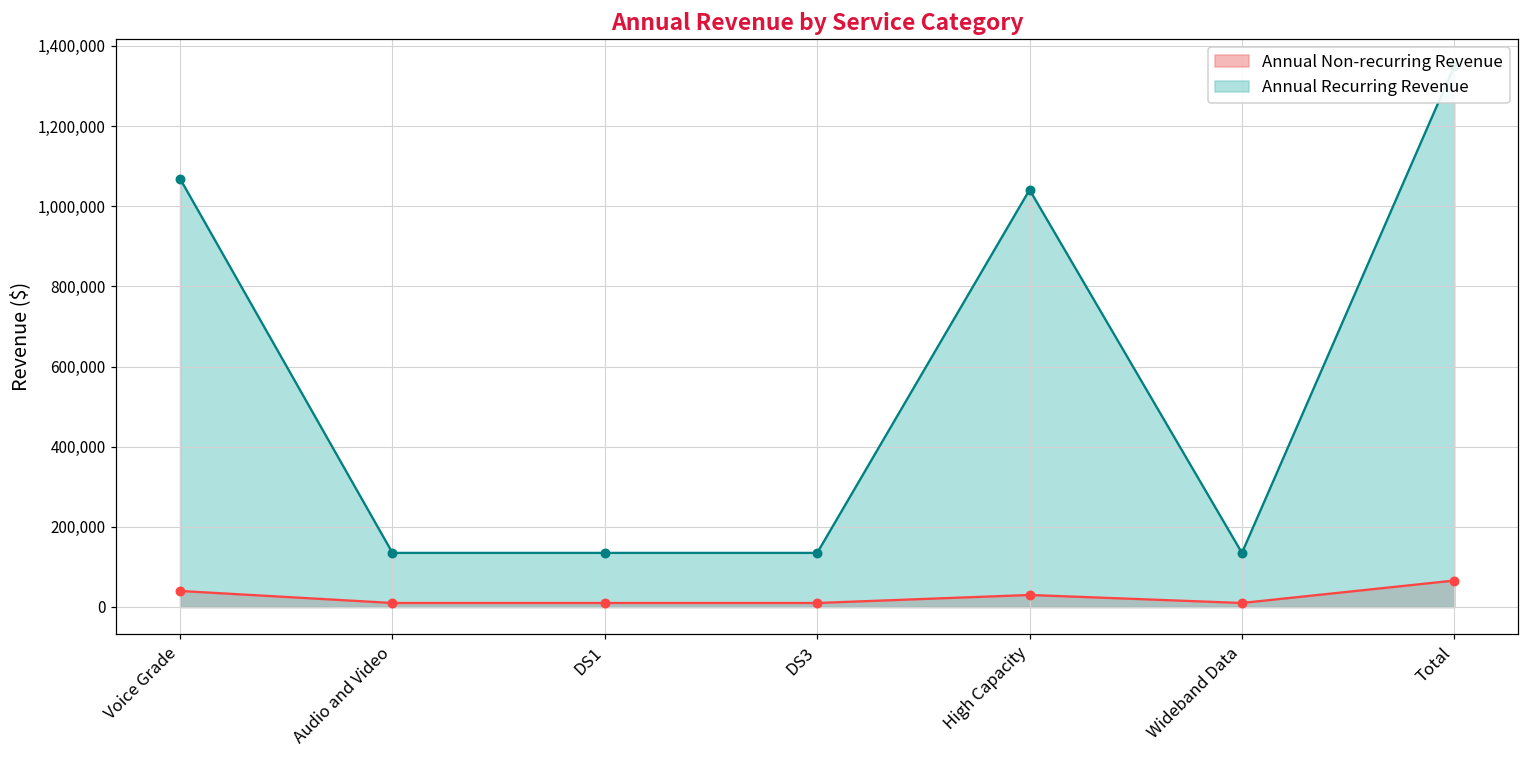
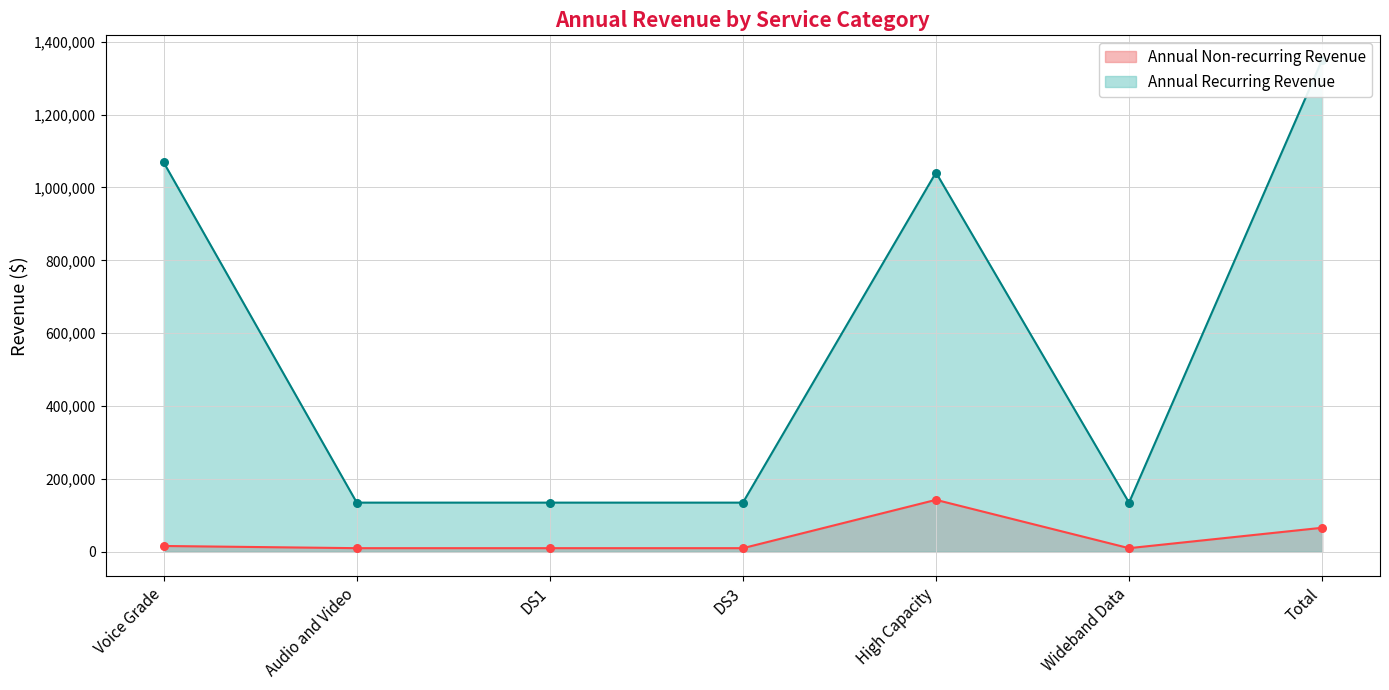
  {
    "Annual Non-recurring Revenue": {
-     "Voice Grade": "40,000",
+     "Voice Grade": "20,000",
      "Audio and Video": "10,000",
      "DS1": "10,000",
      "DS3": "10,000",
-     "High Capacity": "30,000",
+     "High Capacity": "140,000",
      "Wideband Data": "10,000",
      "Total": "70,000"
    },
    "Annual Recurring Revenue": {
      "Voice Grade": "1,070,000",
      "Audio and Video": "140,000",
      "DS1": "140,000",
      "DS3": "140,000",
      "High Capacity": "1,040,000",
      "Wideband Data": "140,000"
    }
  }
